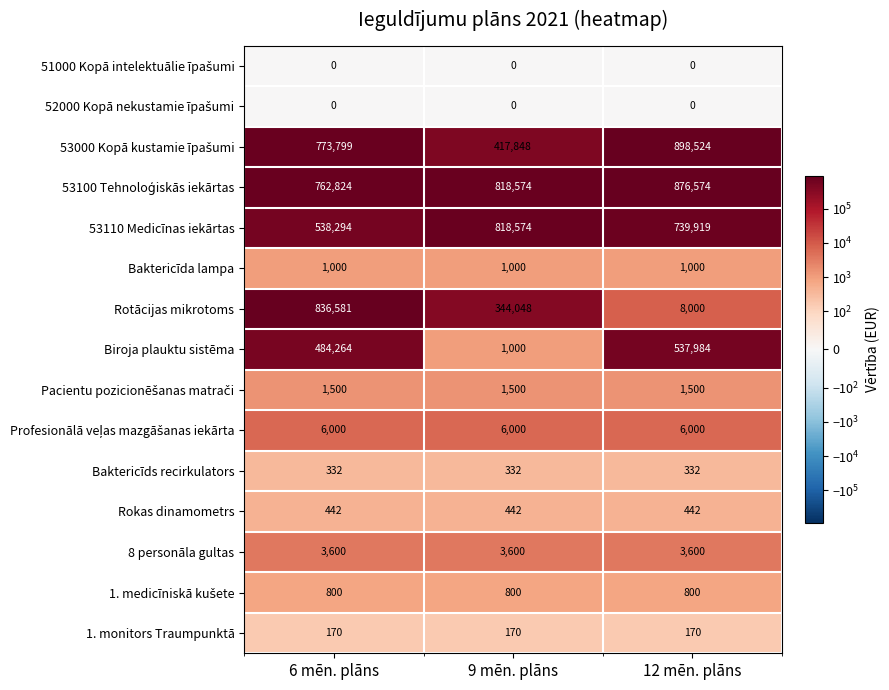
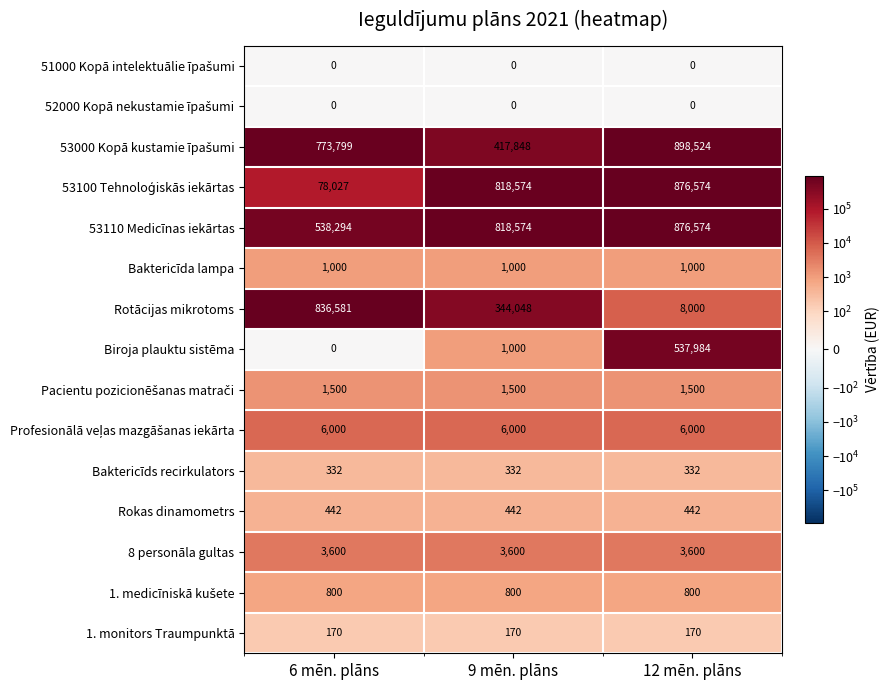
  {
    "51000 Kopā intelektuālie īpašumi": {
      "6 mēn. plāns": "0",
      "9 mēn. plāns": "0",
      "12 mēn. plāns": "0"
    },
    "52000 Kopā nekustamie īpašumi": {
      "6 mēn. plāns": "0",
      "9 mēn. plāns": "0",
      "12 mēn. plāns": "0"
    },
    "53000 Kopā kustamie īpašumi": {
      "6 mēn. plāns": "773,799",
      "9 mēn. plāns": "417,848",
      "12 mēn. plāns": "898,524"
    },
    "53100 Tehnoloģiskās iekārtas": {
-     "6 mēn. plāns": "762,824",
+     "6 mēn. plāns": "78,027",
      "9 mēn. plāns": "818,574",
      "12 mēn. plāns": "876,574"
    },
    "53110 Medicīnas iekārtas": {
      "6 mēn. plāns": "538,294",
      "9 mēn. plāns": "818,574",
-     "12 mēn. plāns": "739,919"
+     "12 mēn. plāns": "876,574"
    },
    "Baktericīda lampa": {
      "6 mēn. plāns": "1,000",
      "9 mēn. plāns": "1,000",
      "12 mēn. plāns": "1,000"
    },
    "Rotācijas mikrotoms": {
      "6 mēn. plāns": "836,581",
      "9 mēn. plāns": "344,048",
      "12 mēn. plāns": "8,000"
    },
    "Biroja plauktu sistēma": {
-     "6 mēn. plāns": "484,264",
+     "6 mēn. plāns": "0",
      "9 mēn. plāns": "1,000",
      "12 mēn. plāns": "537,984"
    },
    "Pacientu pozicionēšanas matrači": {
      "6 mēn. plāns": "1,500",
      "9 mēn. plāns": "1,500",
      "12 mēn. plāns": "1,500"
    },
    "Profesionālā veļas mazgāšanas iekārta": {
      "6 mēn. plāns": "6,000",
      "9 mēn. plāns": "6,000",
      "12 mēn. plāns": "6,000"
    },
    "Baktericīds recirkulators": {
      "6 mēn. plāns": "332",
      "9 mēn. plāns": "332",
      "12 mēn. plāns": "332"
    },
    "Rokas dinamometrs": {
      "6 mēn. plāns": "442",
      "9 mēn. plāns": "442",
      "12 mēn. plāns": "442"
    },
    "8 personāla gultas": {
      "6 mēn. plāns": "3,600",
      "9 mēn. plāns": "3,600",
      "12 mēn. plāns": "3,600"
    },
    "1. medicīniskā kušete": {
      "6 mēn. plāns": "800",
      "9 mēn. plāns": "800",
      "12 mēn. plāns": "800"
    },
    "1. monitors Traumpunktā": {
      "6 mēn. plāns": "170",
      "9 mēn. plāns": "170",
      "12 mēn. plāns": "170"
    }
  }
